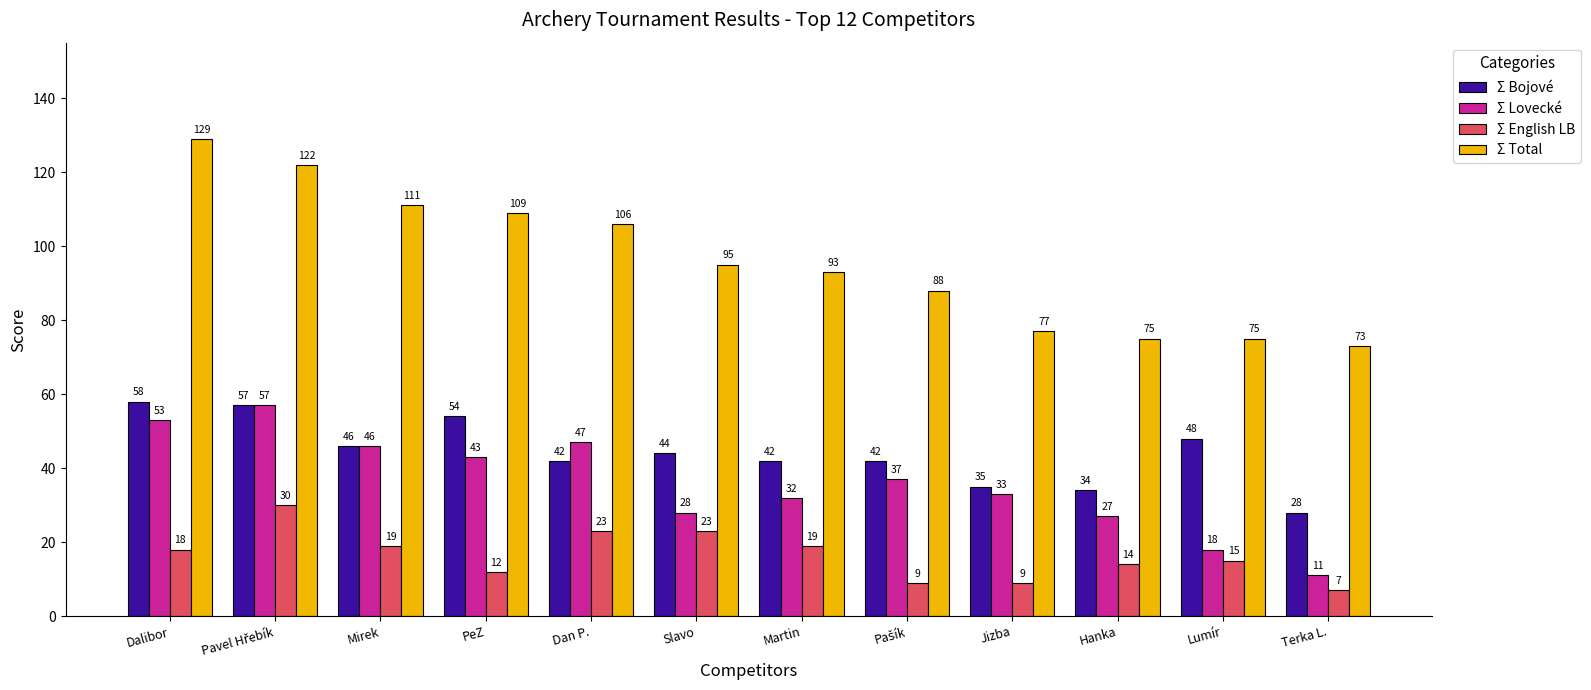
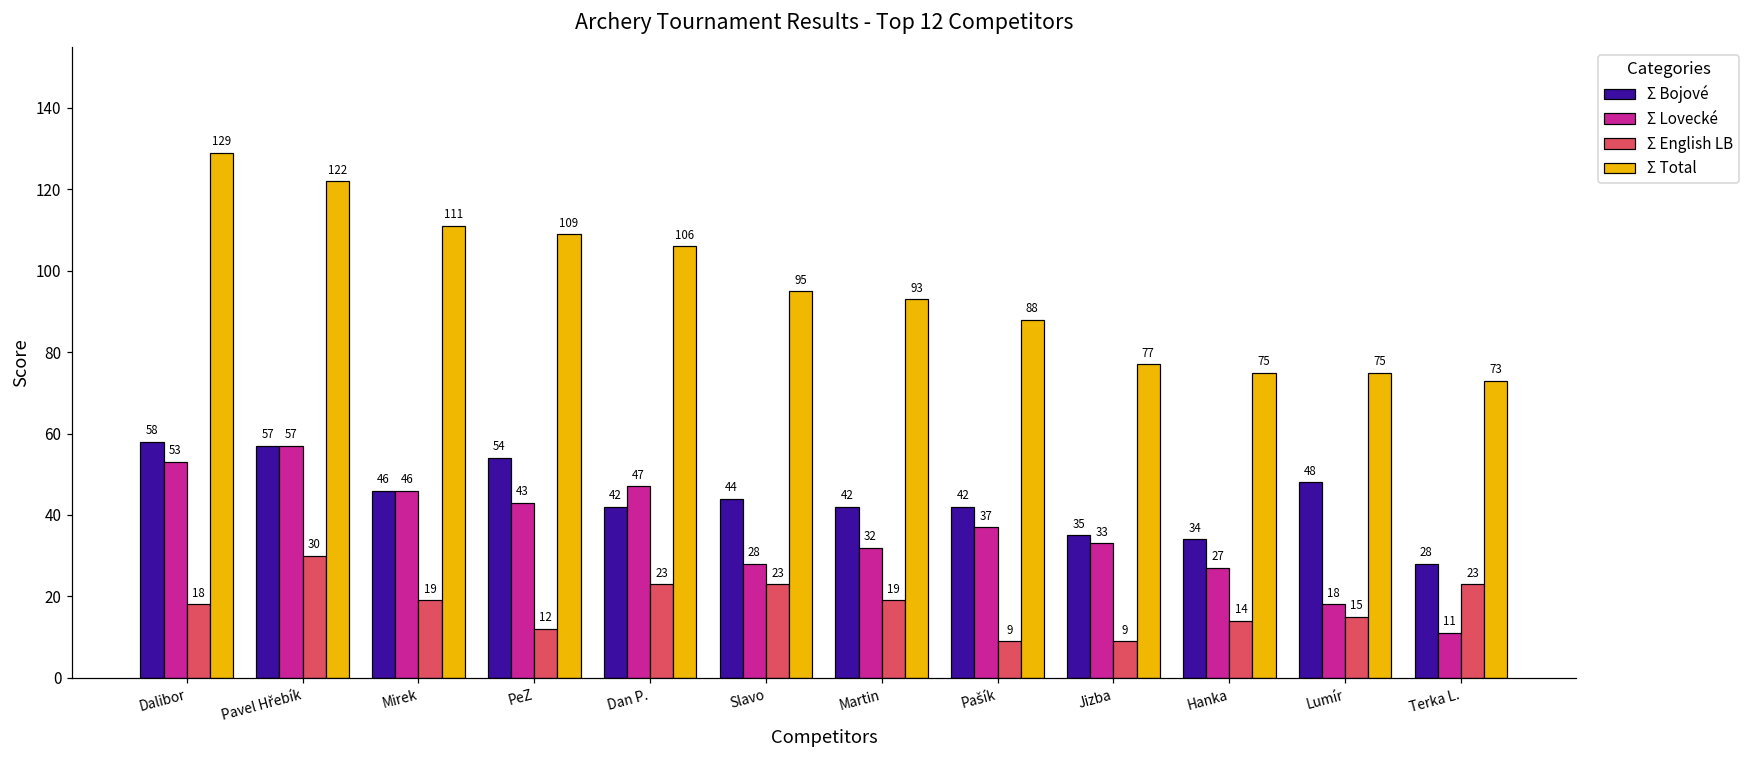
  {
    "Σ Bojové": {
      "Dalibor": 58,
      "Pavel Hřebík": 57,
      "Mirek": 46,
      "PeZ": 54,
      "Dan P.": 42,
      "Slavo": 44,
      "Martin": 42,
      "Pašík": 42,
      "Jizba": 35,
      "Hanka": 34,
      "Lumír": 48,
      "Terka L.": 28
    },
    "Σ Lovecké": {
      "Dalibor": 53,
      "Pavel Hřebík": 57,
      "Mirek": 46,
      "PeZ": 43,
      "Dan P.": 47,
      "Slavo": 28,
      "Martin": 32,
      "Pašík": 37,
      "Jizba": 33,
      "Hanka": 27,
      "Lumír": 18,
      "Terka L.": 11
    },
    "Σ English LB": {
      "Dalibor": 18,
      "Pavel Hřebík": 30,
      "Mirek": 19,
      "PeZ": 12,
      "Dan P.": 23,
      "Slavo": 23,
      "Martin": 19,
      "Pašík": 9,
      "Jizba": 9,
      "Hanka": 14,
      "Lumír": 15,
-     "Terka L.": 7
+     "Terka L.": 23
    },
    "Σ Total": {
      "Dalibor": 129,
      "Pavel Hřebík": 122,
      "Mirek": 111,
      "PeZ": 109,
      "Dan P.": 106,
      "Slavo": 95,
      "Martin": 93,
      "Pašík": 88,
      "Jizba": 77,
      "Hanka": 75,
      "Lumír": 75,
      "Terka L.": 73
    }
  }
